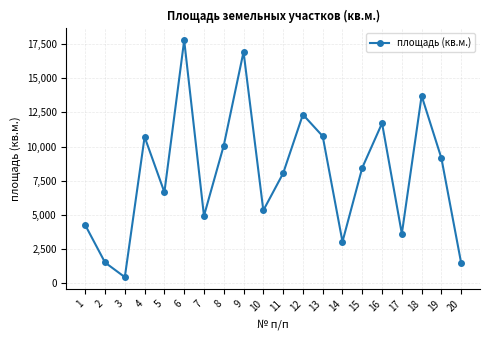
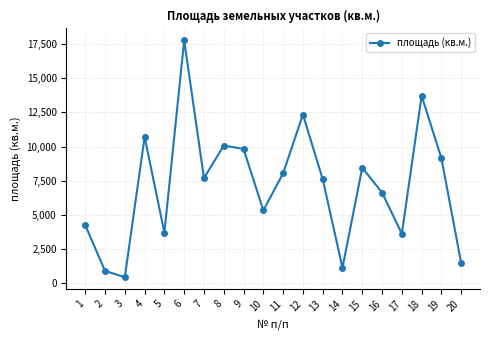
  {
    "1": "4,300",
-   "2": "1,500",
+   "2": "900",
    "3": "400",
    "4": "10,700",
-   "5": "6,700",
+   "5": "3,700",
    "6": "17,800",
-   "7": "4,900",
+   "7": "7,700",
    "8": "10,100",
-   "9": "16,900",
+   "9": "9,800",
    "10": "5,300",
    "11": "8,000",
    "12": "12,300",
-   "13": "10,800",
-   "14": "3,000",
+   "13": "7,600",
+   "14": "1,100",
    "15": "8,500",
-   "16": "11,700",
+   "16": "6,600",
    "17": "3,600",
    "18": "13,700",
    "19": "9,100",
    "20": "1,500"
  }
